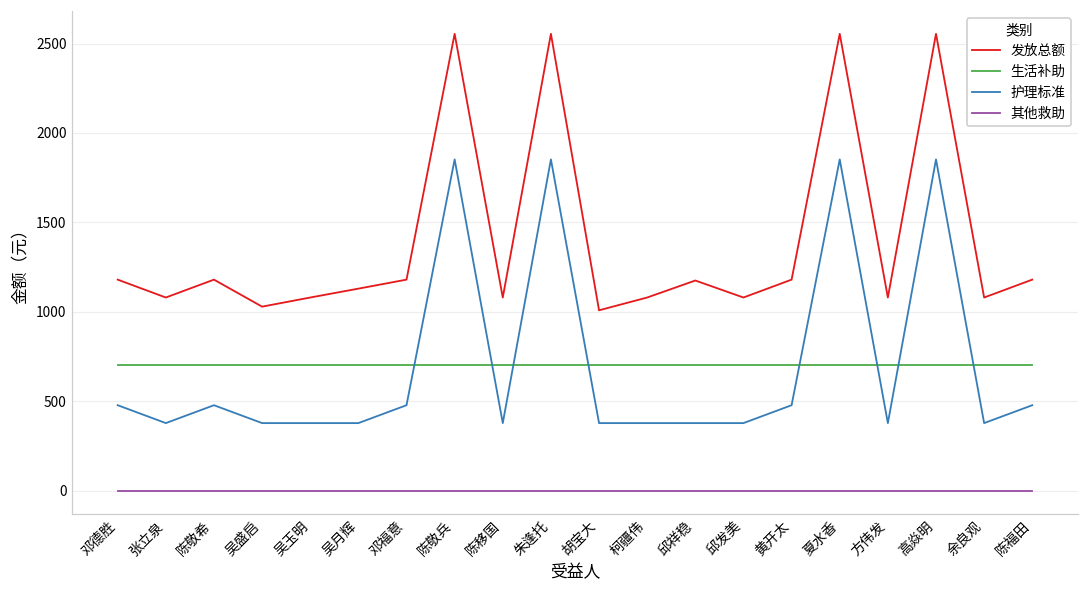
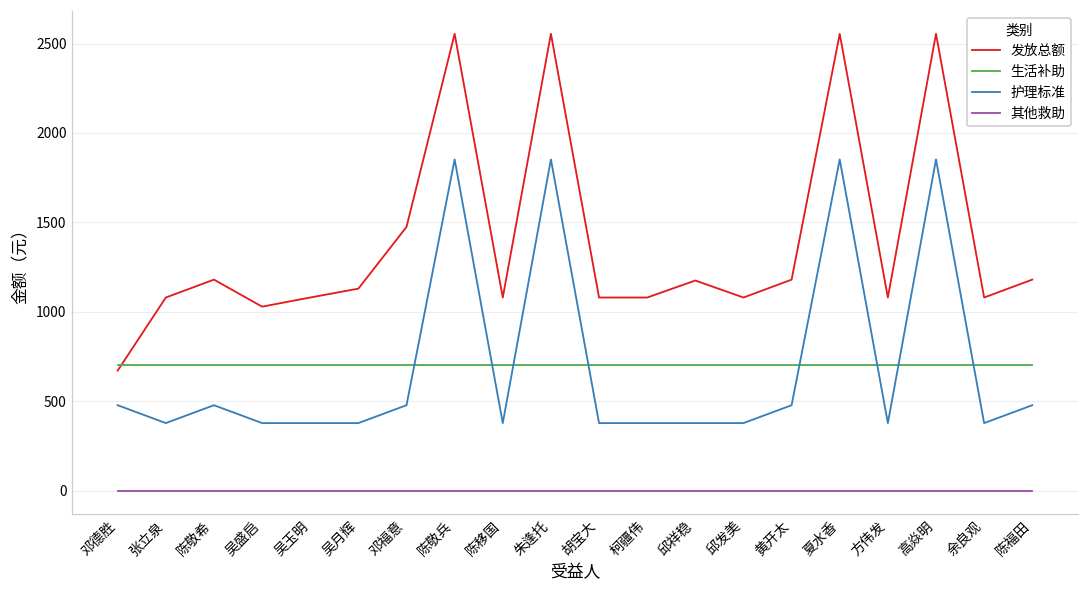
  {
    "发放总额": {
-     "邓德胜": 1180,
+     "邓德胜": 670,
      "张立泉": 1080,
      "陈敬希": 1180,
      "吴盛启": 1030,
      "吴玉明": 1080,
      "吴月辉": 1130,
-     "邓福意": 1180,
+     "邓福意": 1470,
      "陈敬兵": 2550,
      "陈移国": 1080,
      "朱逢托": 2550,
-     "胡宝大": 1010,
+     "胡宝大": 1080,
      "柯疆伟": 1080,
      "邱祥稳": 1180,
      "邱发美": 1080,
      "黄开太": 1180,
      "夏水香": 2550,
      "方伟发": 1080,
      "高焱明": 2550,
      "余良观": 1080,
      "陈福田": 1180
    },
    "生活补助": {
      "邓德胜": 700,
      "张立泉": 700,
      "陈敬希": 700,
      "吴盛启": 700,
      "吴玉明": 700,
      "吴月辉": 700,
      "邓福意": 700,
      "陈敬兵": 700,
      "陈移国": 700,
      "朱逢托": 700,
      "胡宝大": 700,
      "柯疆伟": 700,
      "邱祥稳": 700,
      "邱发美": 700,
      "黄开太": 700,
      "夏水香": 700,
      "方伟发": 700,
      "高焱明": 700,
      "余良观": 700,
      "陈福田": 700
    },
    "护理标准": {
      "邓德胜": 480,
      "张立泉": 380,
      "陈敬希": 480,
      "吴盛启": 380,
      "吴玉明": 380,
      "吴月辉": 380,
      "邓福意": 480,
      "陈敬兵": 1850,
      "陈移国": 380,
      "朱逢托": 1850,
      "胡宝大": 380,
      "柯疆伟": 380,
      "邱祥稳": 380,
      "邱发美": 380,
      "黄开太": 480,
      "夏水香": 1850,
      "方伟发": 380,
      "高焱明": 1850,
      "余良观": 380,
      "陈福田": 480
    },
    "其他救助": {
      "邓德胜": 0,
      "张立泉": 0,
      "陈敬希": 0,
      "吴盛启": 0,
      "吴玉明": 0,
      "吴月辉": 0,
      "邓福意": 0,
      "陈敬兵": 0,
      "陈移国": 0,
      "朱逢托": 0,
      "胡宝大": 0,
      "柯疆伟": 0,
      "邱祥稳": 0,
      "邱发美": 0,
      "黄开太": 0,
      "夏水香": 0,
      "方伟发": 0,
      "高焱明": 0,
      "余良观": 0,
      "陈福田": 0
    }
  }
